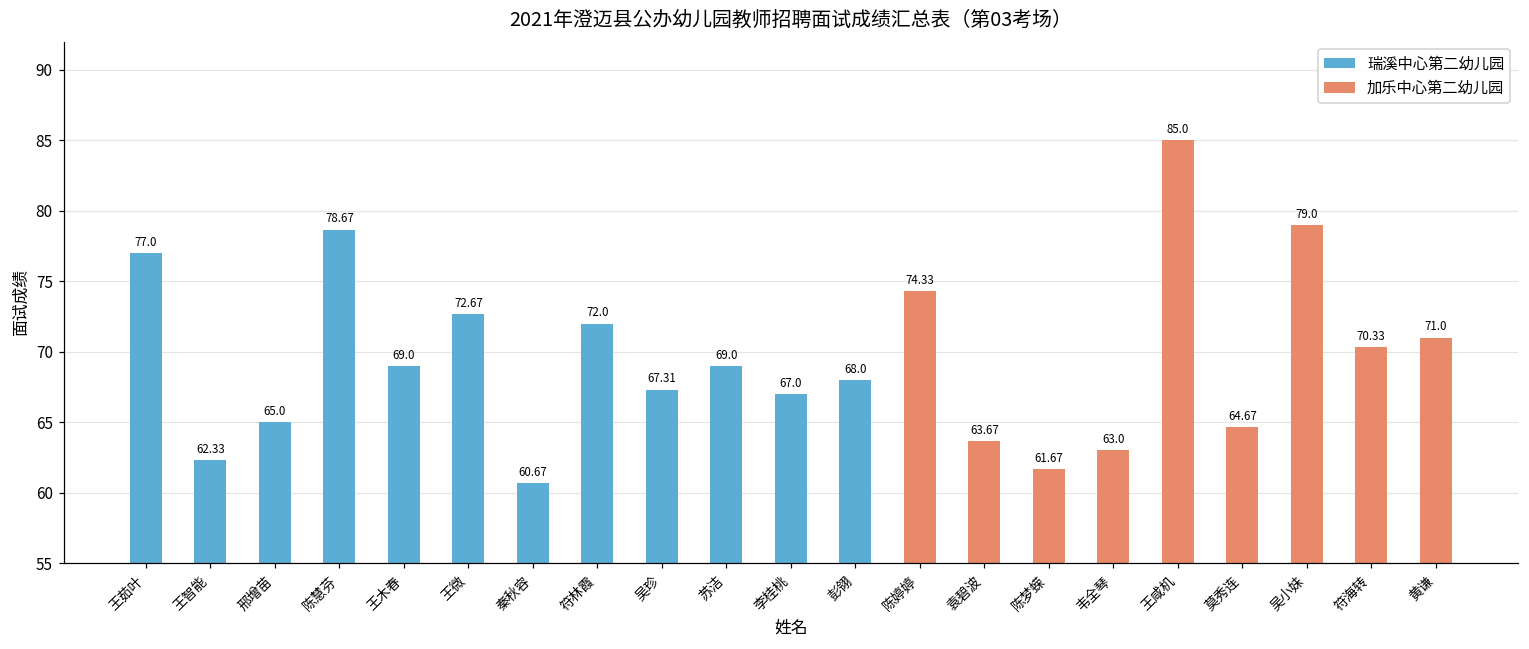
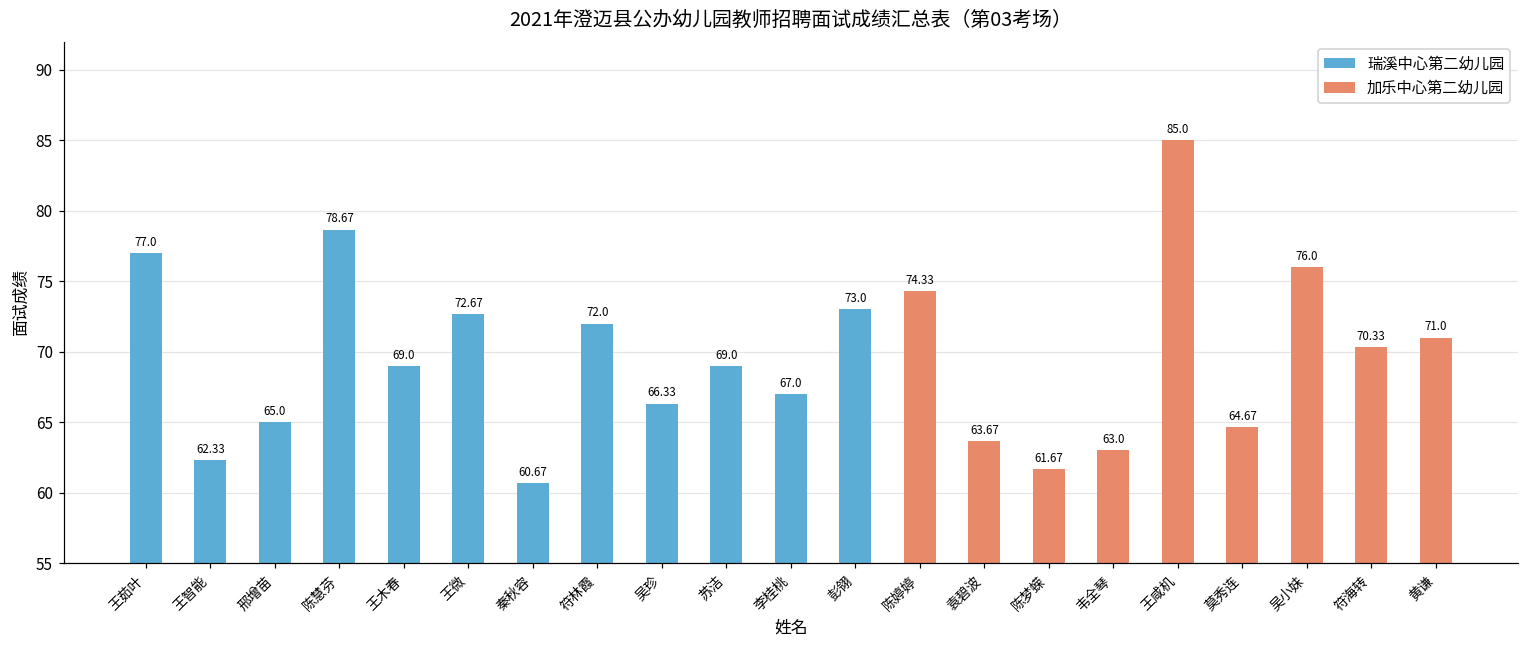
  {
    "瑞溪中心第二幼儿园": {
      "王茹叶": 77.0,
      "王智能": 62.33,
      "邢增苗": 65.0,
      "陈慧芬": 78.67,
      "王木春": 69.0,
      "王微": 72.67,
      "秦秋容": 60.67,
      "符林霞": 72.0,
-     "吴珍": 67.31,
+     "吴珍": 66.33,
      "苏洁": 69.0,
      "李桂桃": 67.0,
-     "彭翎": 68.0
+     "彭翎": 73.0
    },
    "加乐中心第二幼儿园": {
      "陈婷婷": 74.33,
      "袁碧波": 63.67,
      "陈梦蝾": 61.67,
      "韦全琴": 63.0,
      "王咸机": 85.0,
      "莫秀连": 64.67,
-     "吴小妹": 79.0,
+     "吴小妹": 76.0,
      "符海转": 70.33,
      "黄谦": 71.0
    }
  }
